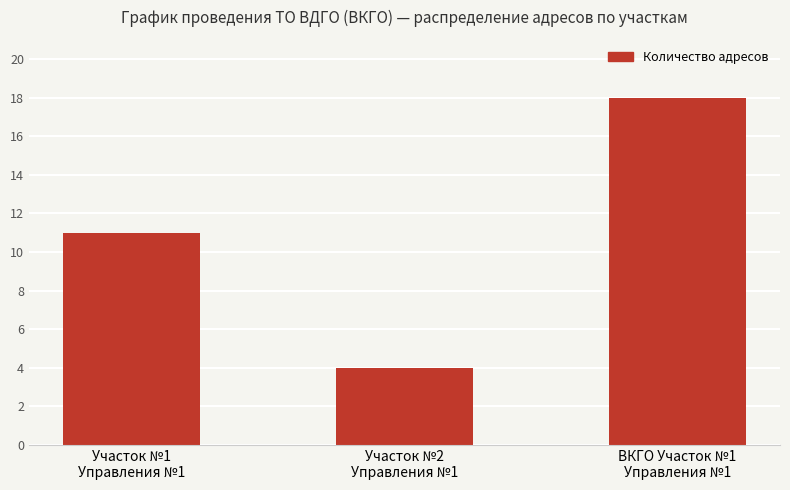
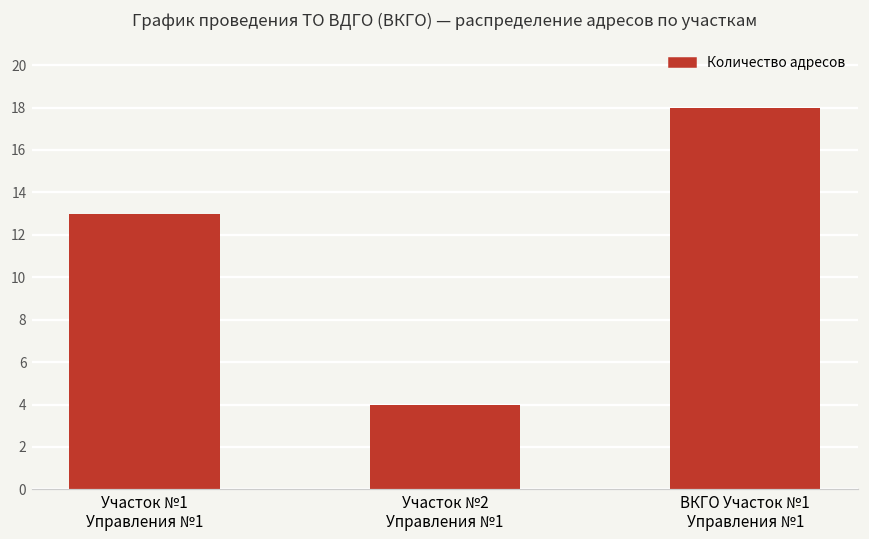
  {
-   "Участок №1 Управления №1": 11,
+   "Участок №1 Управления №1": 13,
    "Участок №2 Управления №1": 4,
    "ВКГО Участок №1 Управления №1": 18
  }
